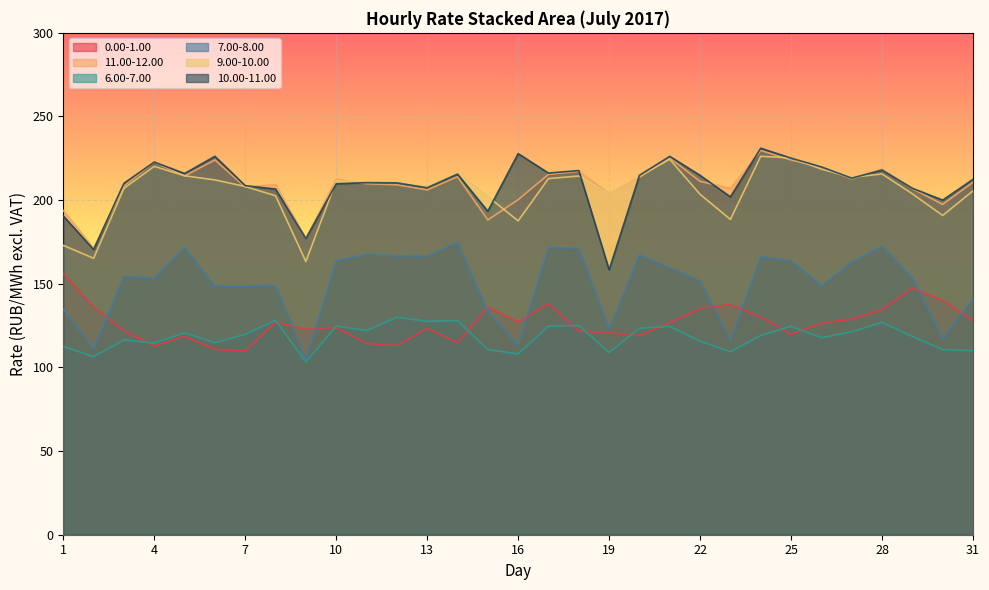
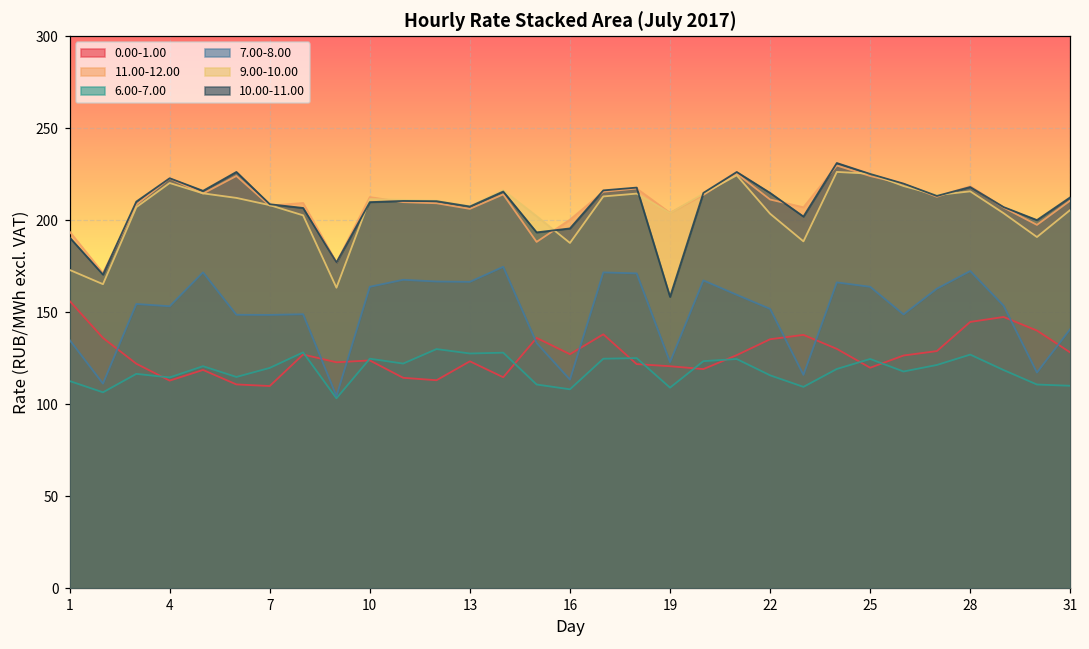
  {
    "0.00-1.00": {
      "1": 156,
      "4": 113,
      "7": 110,
      "13": 123,
      "16": 127,
      "19": 121,
      "22": 135,
      "25": 120,
-     "28": 135,
+     "28": 145,
      "31": 128
    },
    "10.00-11.00": {
      "1": 191,
      "10": 210,
-     "16": 228,
+     "16": 196,
      "19": 158,
      "22": 215,
      "31": 212
    }
  }
